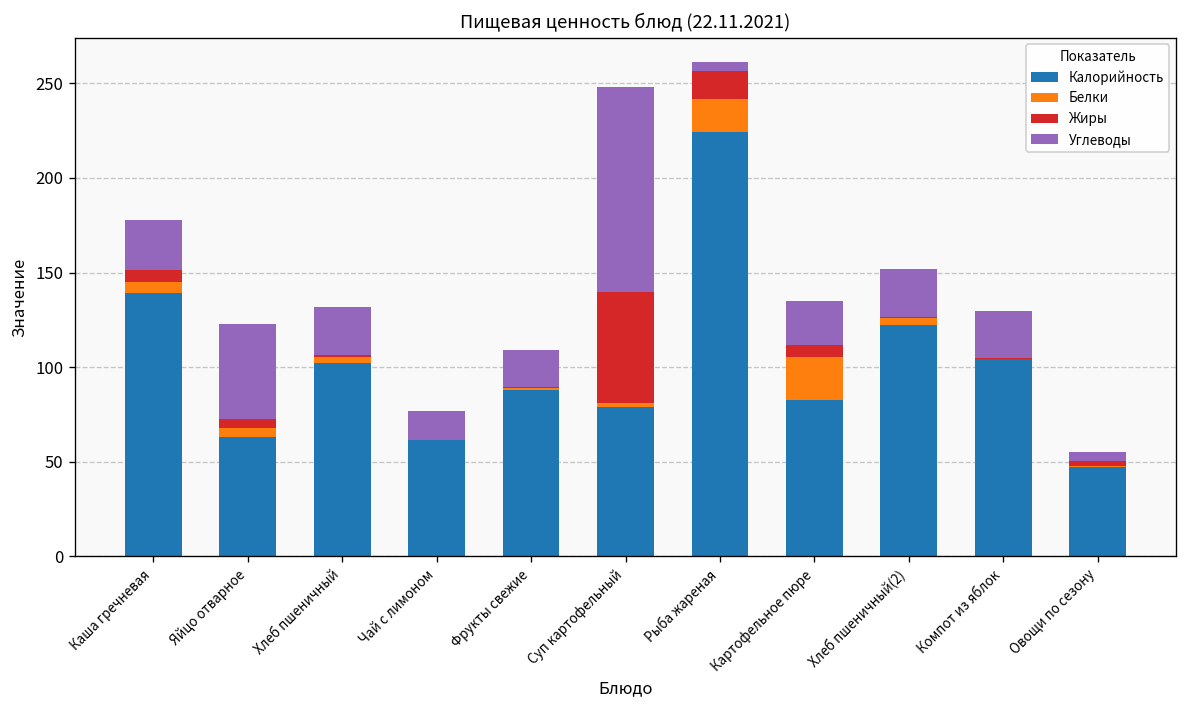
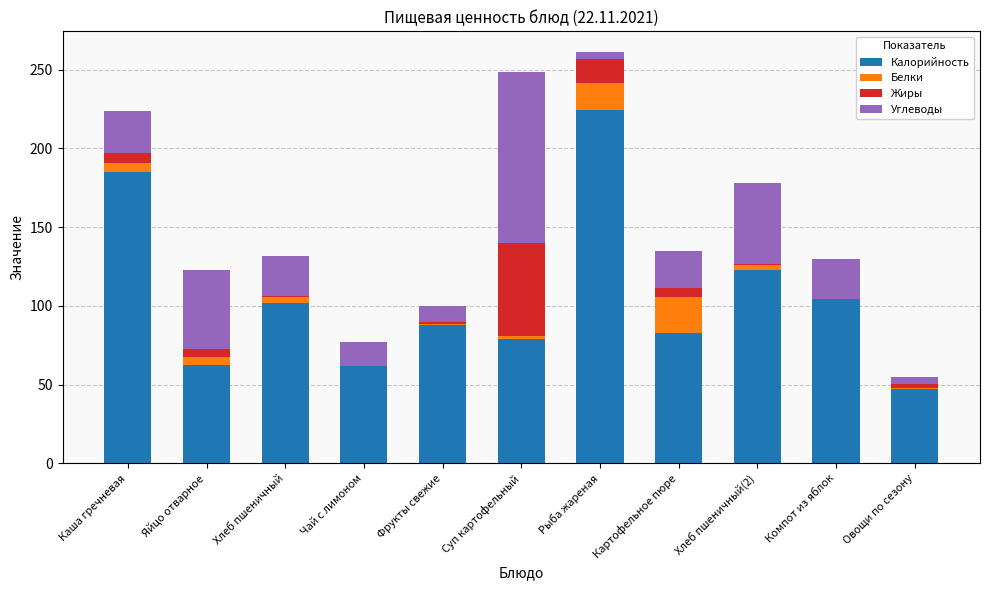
  {
    "Калорийность": {
-     "Каша гречневая": 139,
+     "Каша гречневая": 185,
      "Яйцо отварное": 63,
      "Хлеб пшеничный": 102,
      "Чай с лимоном": 62,
      "Фрукты свежие": 88,
      "Суп картофельный": 79,
      "Рыба жареная": 224,
      "Картофельное пюре": 83,
      "Хлеб пшеничный(2)": 123,
      "Компот из яблок": 104,
      "Овощи по сезону": 47
    },
    "Белки": {
      "Каша гречневая": 6,
      "Яйцо отварное": 5,
      "Хлеб пшеничный": 3,
      "Суп картофельный": 2,
      "Рыба жареная": 18,
      "Картофельное пюре": 23,
      "Хлеб пшеничный(2)": 3
    },
    "Жиры": {
      "Каша гречневая": 6,
      "Яйцо отварное": 5,
      "Суп картофельный": 59,
      "Рыба жареная": 15,
      "Картофельное пюре": 6,
      "Овощи по сезону": 3
    },
    "Углеводы": {
      "Каша гречневая": 26,
      "Яйцо отварное": 50,
      "Хлеб пшеничный": 25,
      "Чай с лимоном": 15,
-     "Фрукты свежие": 20,
+     "Фрукты свежие": 11,
      "Суп картофельный": 108,
      "Рыба жареная": 5,
      "Картофельное пюре": 23,
-     "Хлеб пшеничный(2)": 25,
+     "Хлеб пшеничный(2)": 52,
      "Компот из яблок": 25,
      "Овощи по сезону": 5
    }
  }
